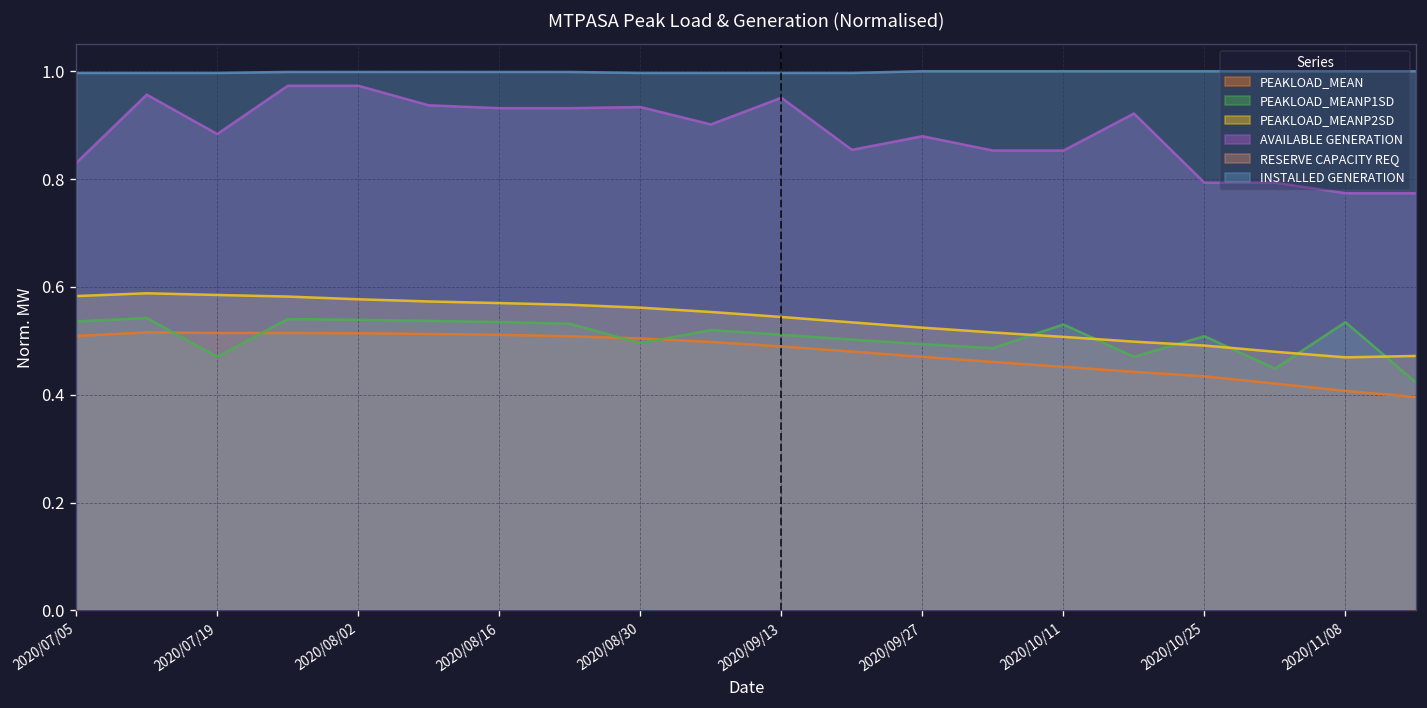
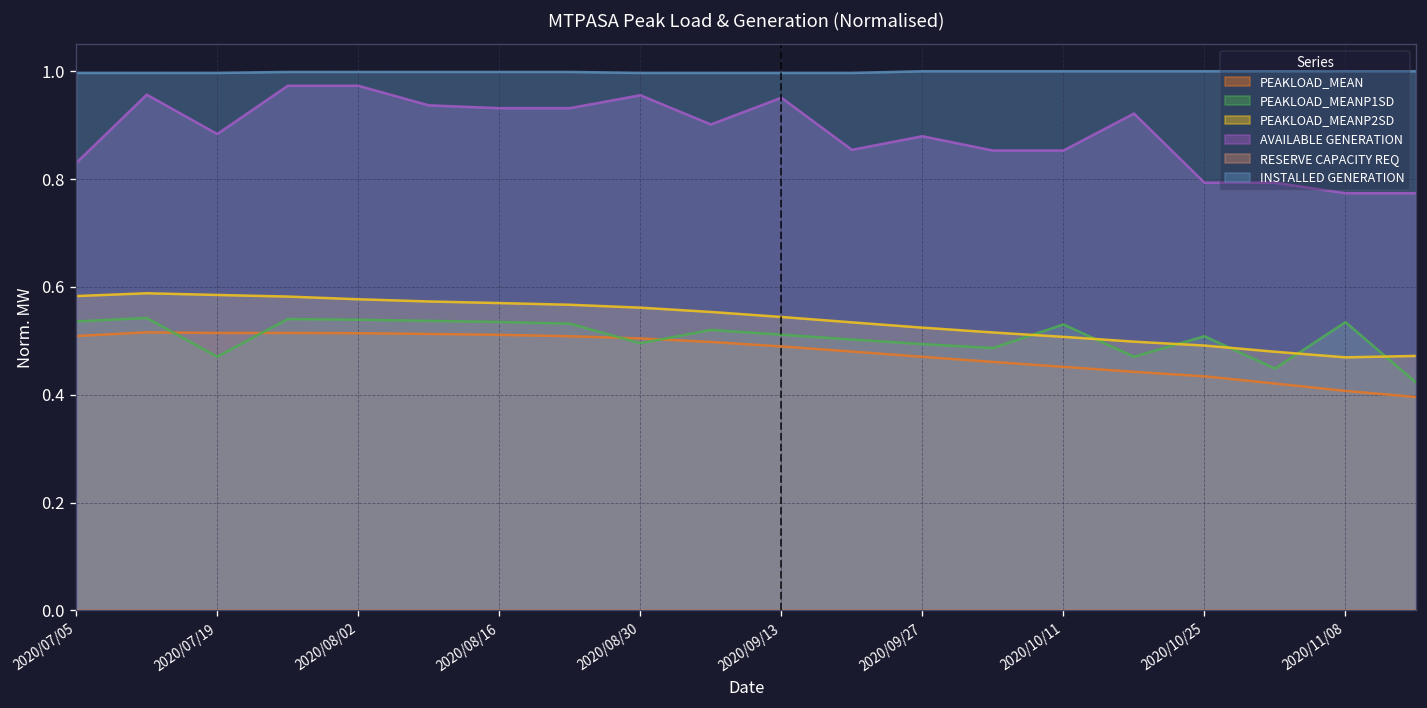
  {
    "PEAKLOAD_MEANP1SD": {
      "2020/07/05": 0.54,
      "2020/07/19": 0.47,
      "2020/08/02": 0.54,
      "2020/08/16": 0.54,
      "2020/08/30": 0.50,
      "2020/09/13": 0.51,
      "2020/09/27": 0.49,
      "2020/10/11": 0.53,
      "2020/10/25": 0.51,
      "2020/11/08": 0.53
    },
    "AVAILABLE GENERATION": {
      "2020/07/05": 0.83,
      "2020/07/19": 0.88,
      "2020/08/02": 0.97,
      "2020/08/16": 0.93,
-     "2020/08/30": 0.93,
+     "2020/08/30": 0.96,
      "2020/09/13": 0.95,
      "2020/09/27": 0.88,
      "2020/10/11": 0.85,
      "2020/10/25": 0.79,
      "2020/11/08": 0.77
    },
    "INSTALLED GENERATION": {
      "2020/07/05": 1.00,
      "2020/07/19": 1.00,
      "2020/08/02": 1.00,
      "2020/08/16": 1.00,
      "2020/08/30": 1.00,
      "2020/09/13": 1.00,
      "2020/09/27": 1.00,
      "2020/10/11": 1.00,
      "2020/10/25": 1.00
    }
  }
